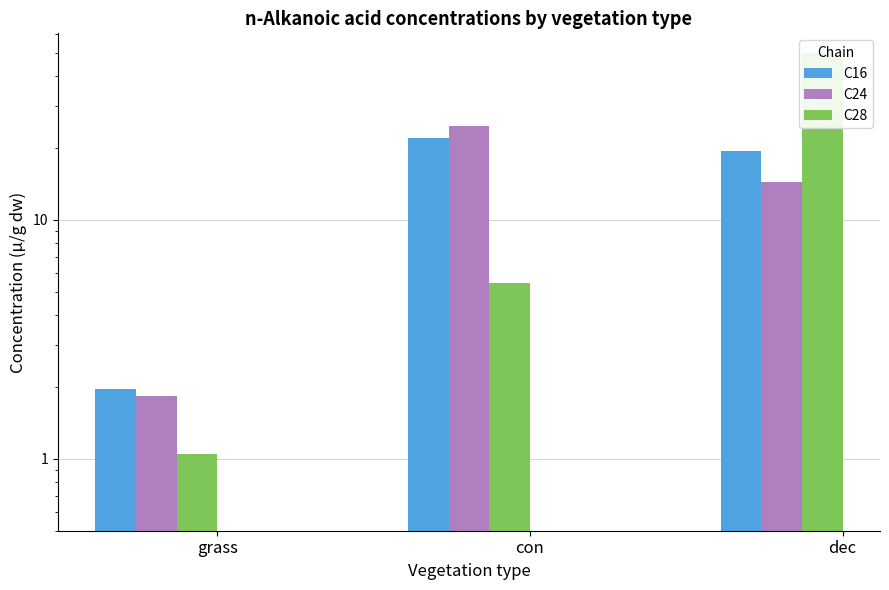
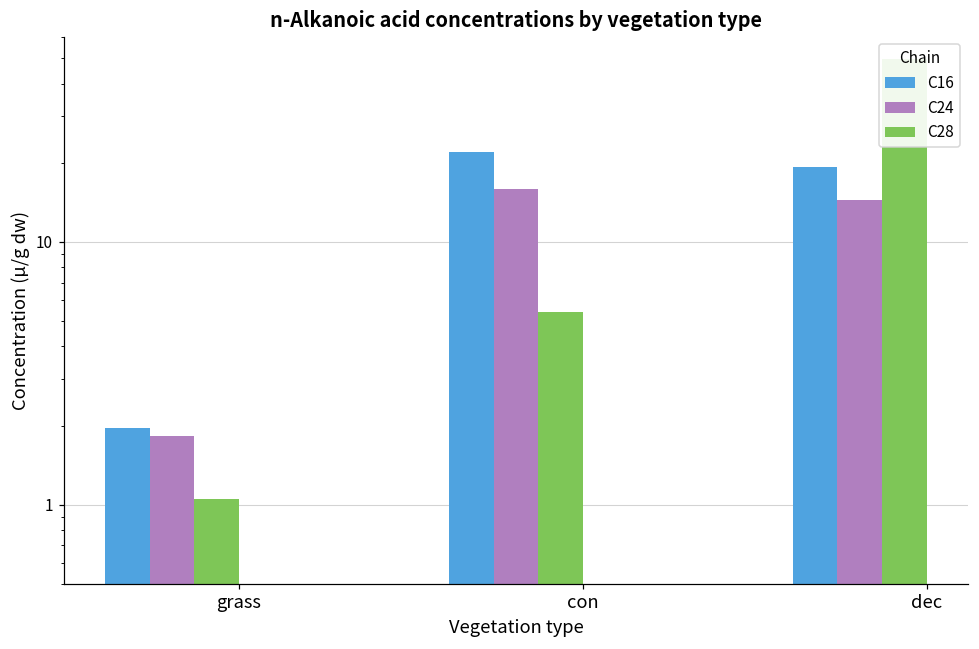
  {
    "C16": {
      "grass": 2,
      "con": 22,
      "dec": 19
    },
    "C24": {
      "grass": 1.8,
-     "con": 25,
+     "con": 16,
      "dec": 14
    },
    "C28": {
      "grass": 1.1,
      "con": 5.4
    }
  }
